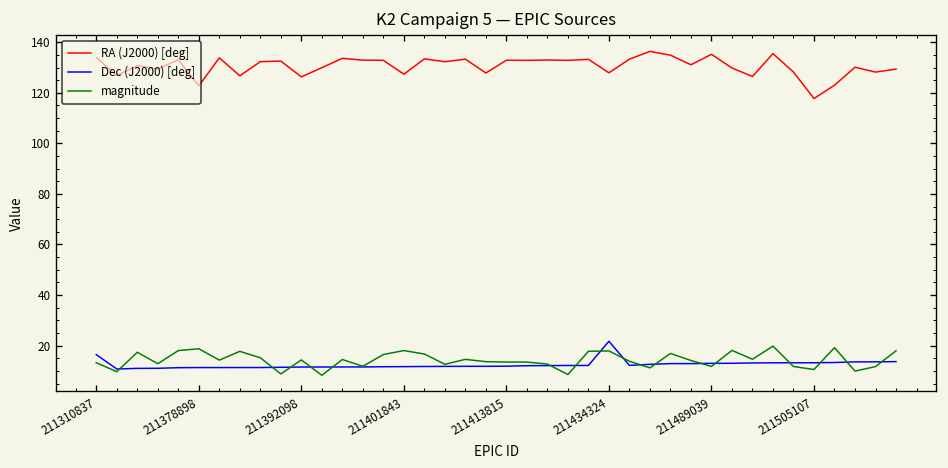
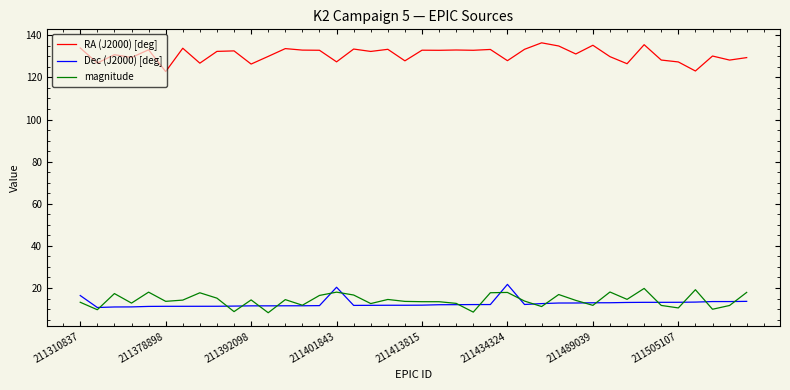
  {
    "RA (J2000) [deg]": {
      "211392098": 126,
      "211401843": 127,
      "211413815": 133,
      "211434324": 128,
      "211489039": 135,
-     "211505107": 118
+     "211505107": 127
    },
    "Dec (J2000) [deg]": {
      "211310837": 16,
      "211378898": 11,
      "211392098": 12,
-     "211401843": 12,
+     "211401843": 20,
      "211413815": 12,
      "211434324": 22,
      "211505107": 13
    },
    "magnitude": {
      "211310837": 13,
-     "211378898": 19,
+     "211378898": 14,
      "211392098": 14,
      "211401843": 18,
      "211413815": 13,
      "211434324": 18,
      "211505107": 11
    }
  }
